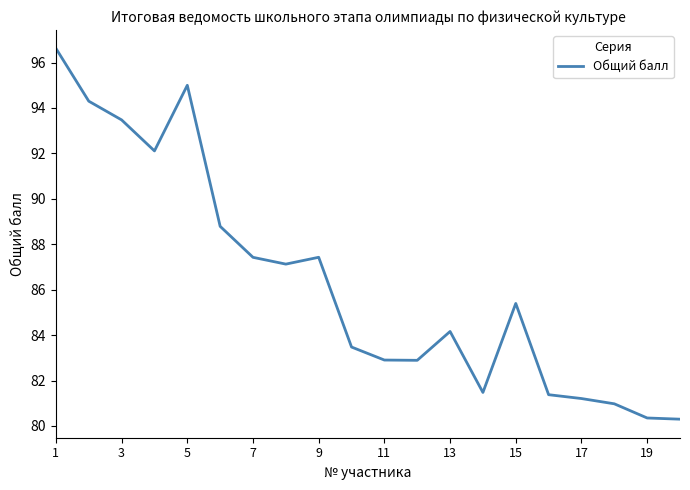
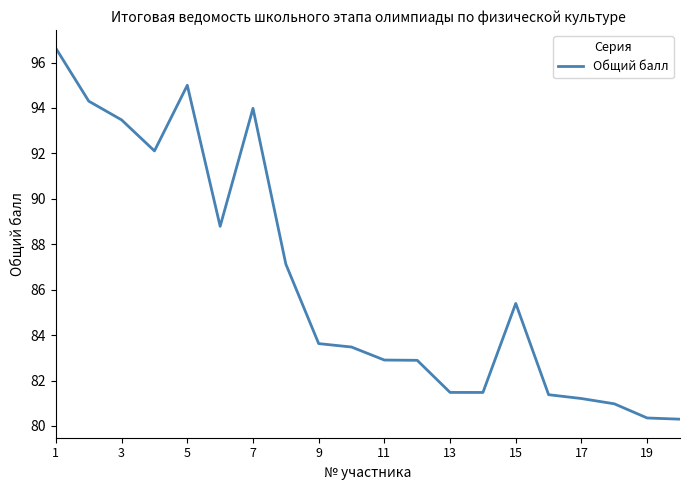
  {
    "1": 96.6,
    "3": 93.5,
    "5": 95.0,
-   "7": 87.4,
-   "9": 87.4,
+   "7": 94.0,
+   "9": 83.6,
    "11": 82.9,
-   "13": 84.2,
+   "13": 81.5,
    "15": 85.4,
    "17": 81.2,
    "19": 80.4
  }
